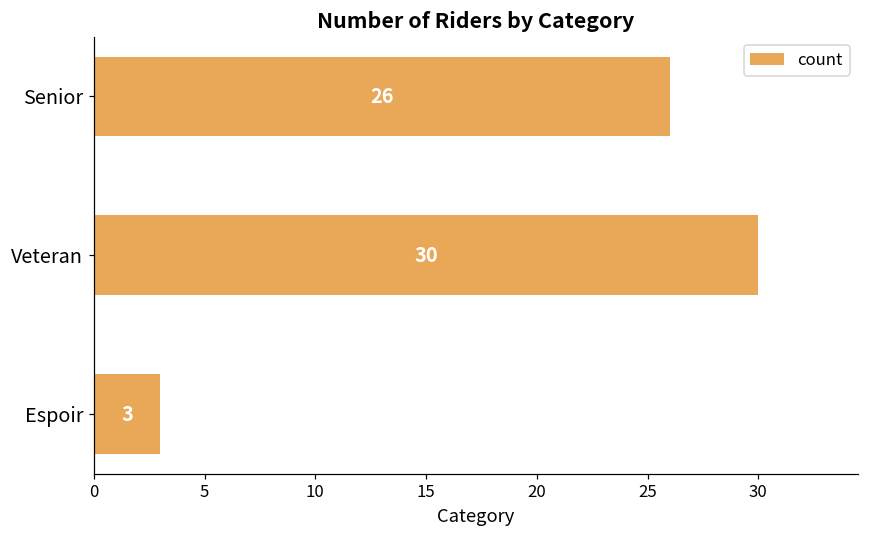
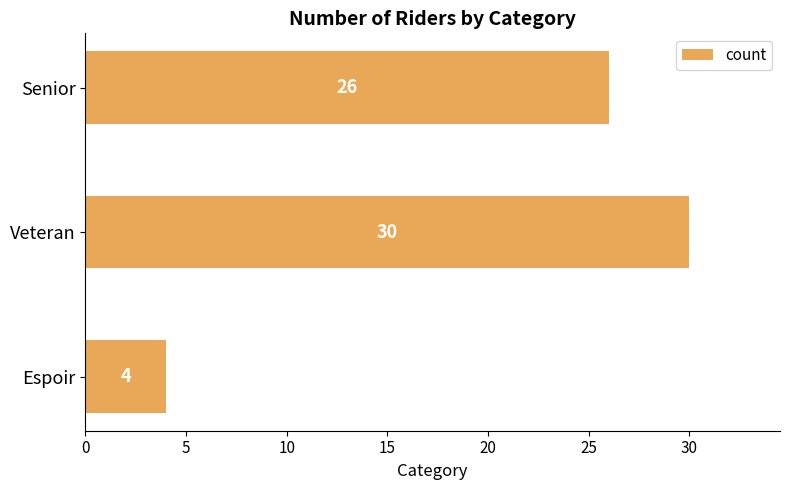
  {
    "Senior": 26,
    "Veteran": 30,
-   "Espoir": 3
+   "Espoir": 4
  }
